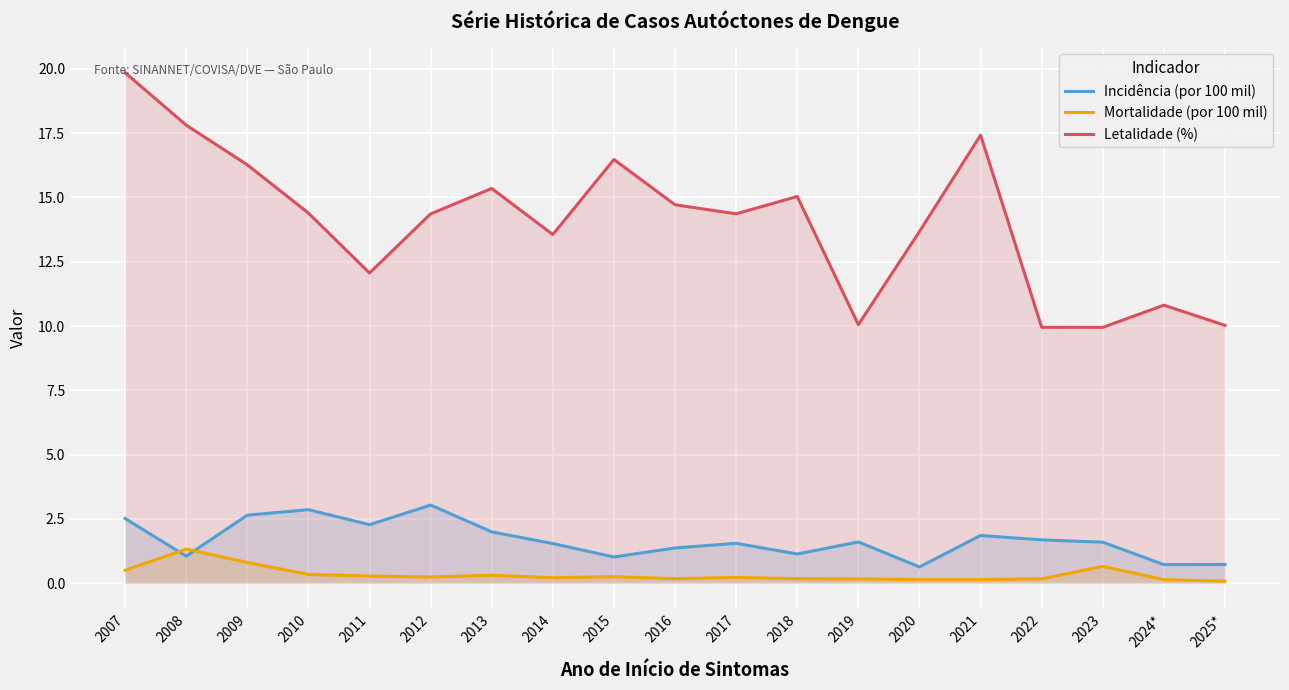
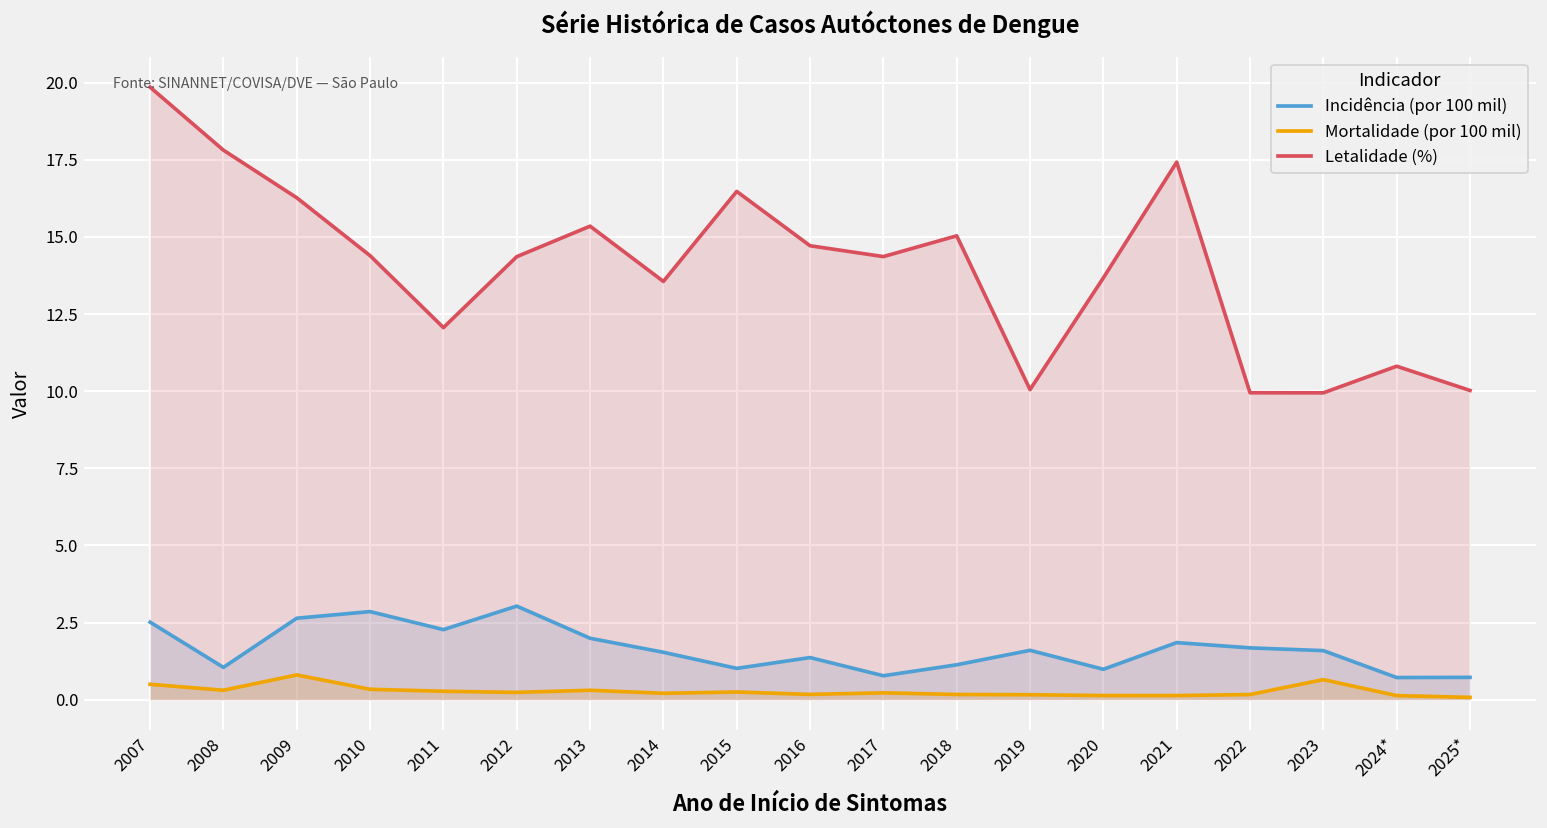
  {
    "Incidência (por 100 mil)": {
      "2007": 2.5,
      "2008": 1.0,
      "2009": 2.6,
      "2010": 2.9,
      "2011": 2.3,
      "2012": 3.0,
      "2013": 2.0,
      "2014": 1.5,
      "2015": 1.0,
      "2016": 1.4,
-     "2017": 1.5,
+     "2017": 0.8,
      "2018": 1.1,
      "2019": 1.6,
-     "2020": 0.6,
+     "2020": 1.0,
      "2021": 1.9,
      "2022": 1.7,
      "2023": 1.6,
      "2024*": 0.7,
      "2025*": 0.7
    },
    "Mortalidade (por 100 mil)": {
      "2007": 0.5,
-     "2008": 1.3,
+     "2008": 0.3,
      "2009": 0.8,
      "2010": 0.3,
      "2011": 0.3,
      "2012": 0.2,
      "2013": 0.3,
      "2014": 0.2,
      "2015": 0.3,
      "2016": 0.2,
      "2017": 0.2,
      "2018": 0.2,
      "2019": 0.2,
      "2020": 0.1,
      "2021": 0.1,
      "2022": 0.2,
      "2023": 0.7,
      "2024*": 0.1,
      "2025*": 0.1
    },
    "Letalidade (%)": {
      "2007": 19.9,
      "2008": 17.8,
      "2009": 16.3,
      "2010": 14.4,
      "2011": 12.1,
      "2012": 14.4,
      "2013": 15.4,
      "2014": 13.6,
      "2015": 16.5,
      "2016": 14.7,
      "2017": 14.4,
      "2018": 15.0,
      "2019": 10.1,
      "2020": 13.7,
      "2021": 17.4,
      "2022": 10.0,
      "2023": 9.9,
      "2024*": 10.8,
      "2025*": 10.0
    }
  }
